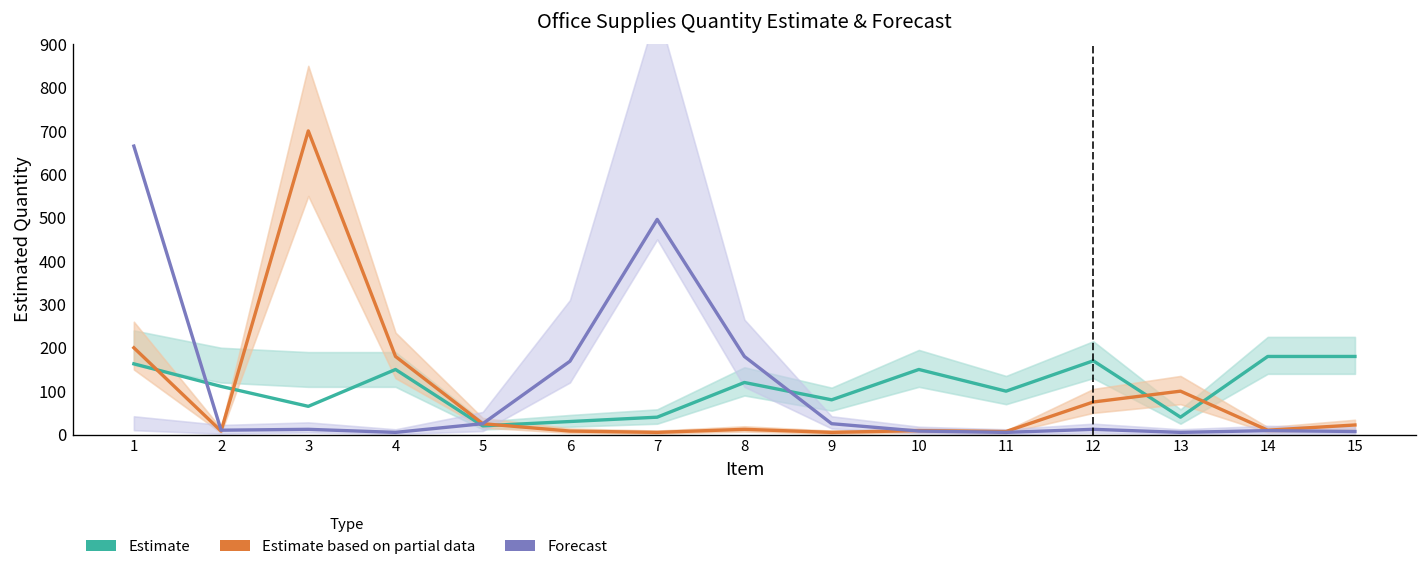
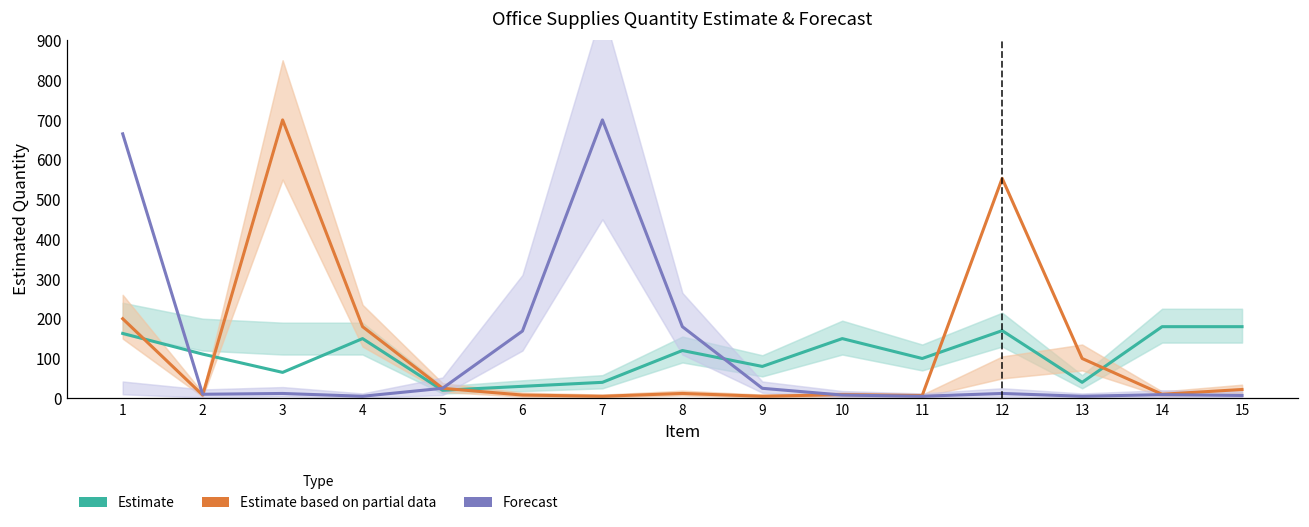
  {
    "Estimate": {
      "1": 160,
      "2": 110,
      "3": 70,
      "4": 150,
      "6": 30,
      "7": 40,
      "8": 120,
      "9": 80,
      "10": 150,
      "11": 100,
      "12": 170,
      "13": 40,
      "14": 180,
      "15": 180
    },
    "Estimate based on partial data": {
      "1": 200,
      "3": 700,
      "4": 180,
      "8": 10,
-     "12": 80,
+     "12": 550,
      "13": 100
    },
    "Forecast": {
      "1": 670,
      "3": 10,
      "6": 170,
-     "7": 500,
+     "7": 700,
      "8": 180,
      "9": 30,
      "12": 10,
      "15": 10
    }
  }
